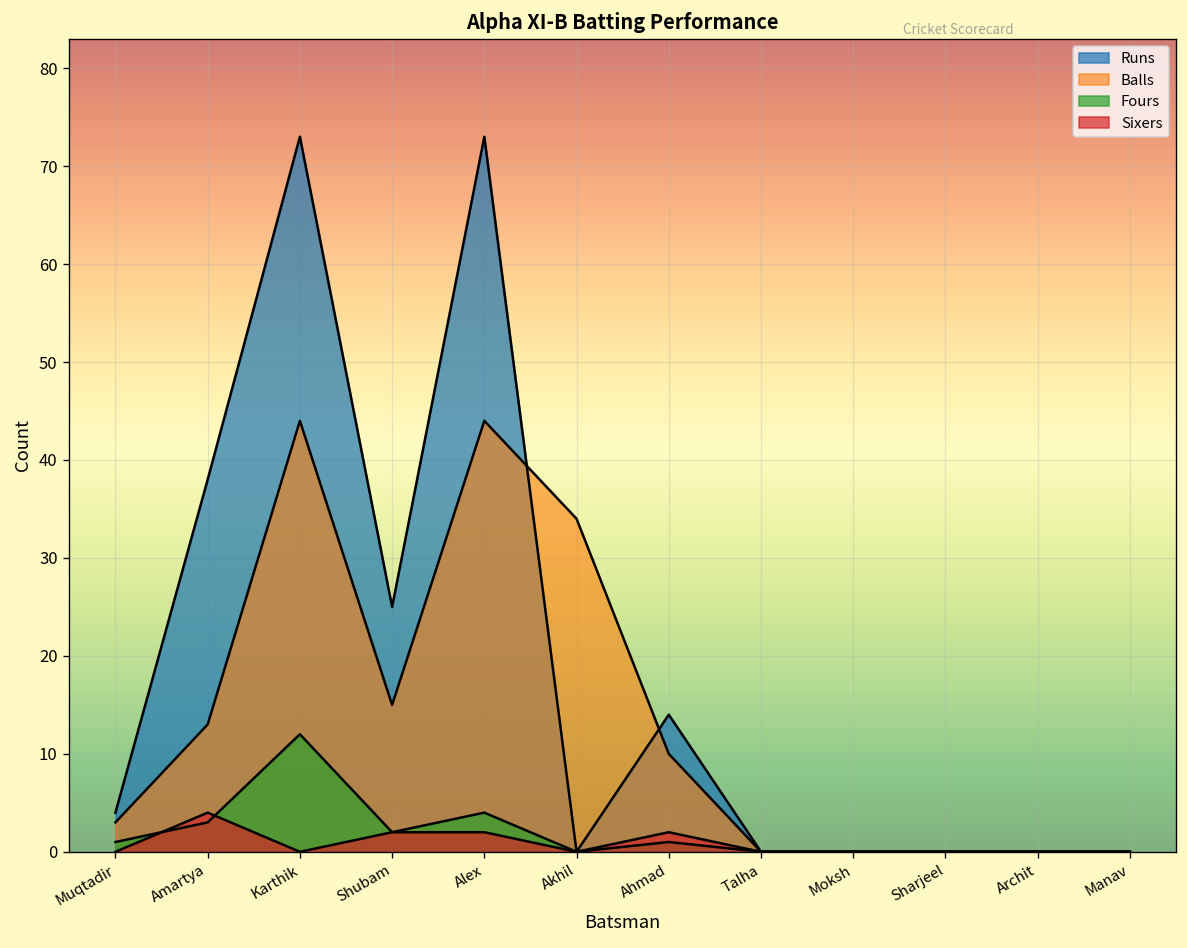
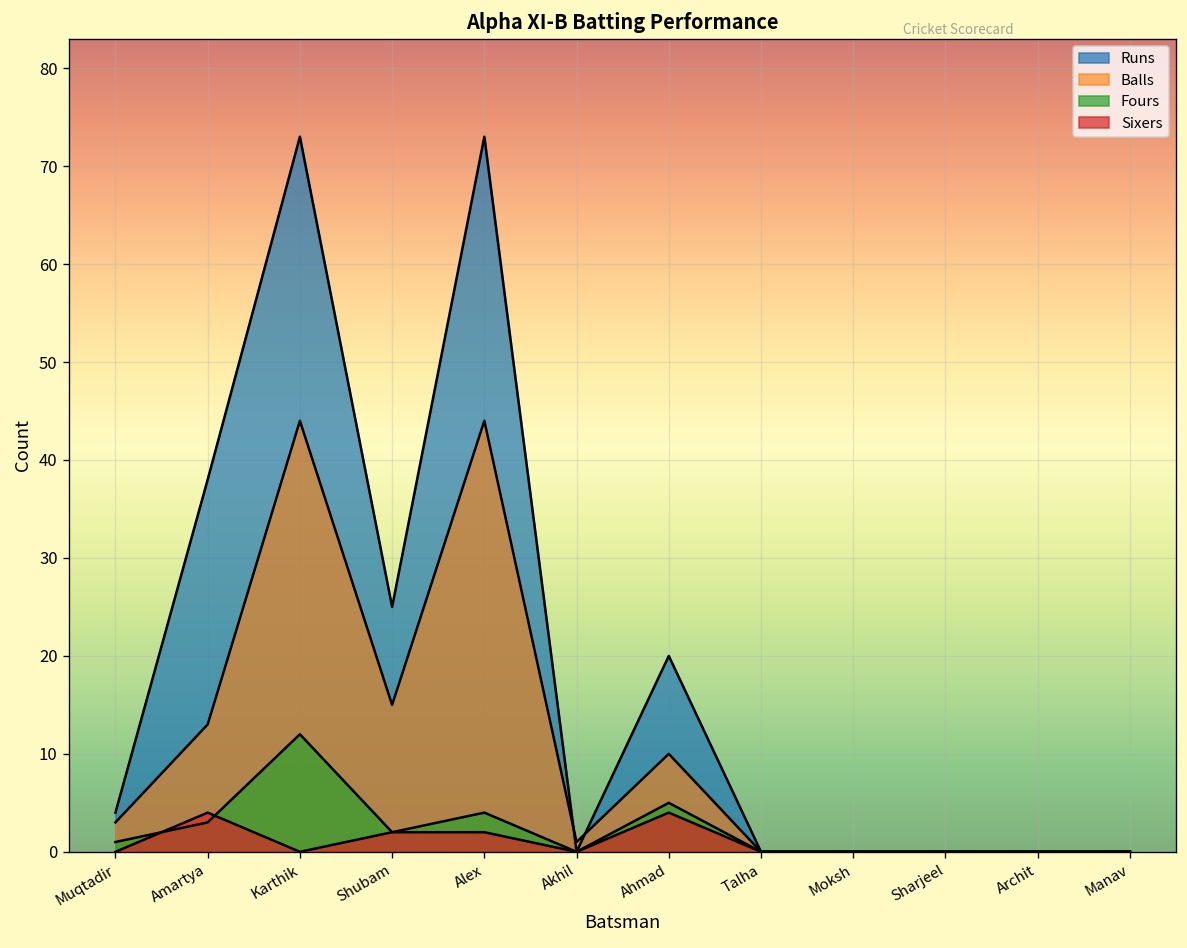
  {
    "Runs": {
      "Muqtadir": 4,
      "Amartya": 38,
      "Karthik": 73,
      "Shubam": 25,
      "Alex": 73,
-     "Ahmad": 14
+     "Ahmad": 20
    },
    "Balls": {
      "Muqtadir": 3,
      "Amartya": 13,
      "Karthik": 44,
      "Shubam": 15,
      "Alex": 44,
-     "Akhil": 34,
+     "Akhil": 1,
      "Ahmad": 10
    },
    "Fours": {
      "Muqtadir": 1,
      "Amartya": 3,
      "Karthik": 12,
      "Alex": 4,
-     "Ahmad": 1
+     "Ahmad": 5
    },
    "Sixers": {
      "Muqtadir": 0,
      "Amartya": 4,
      "Karthik": 0,
      "Alex": 2,
-     "Ahmad": 2
+     "Ahmad": 4
    }
  }
